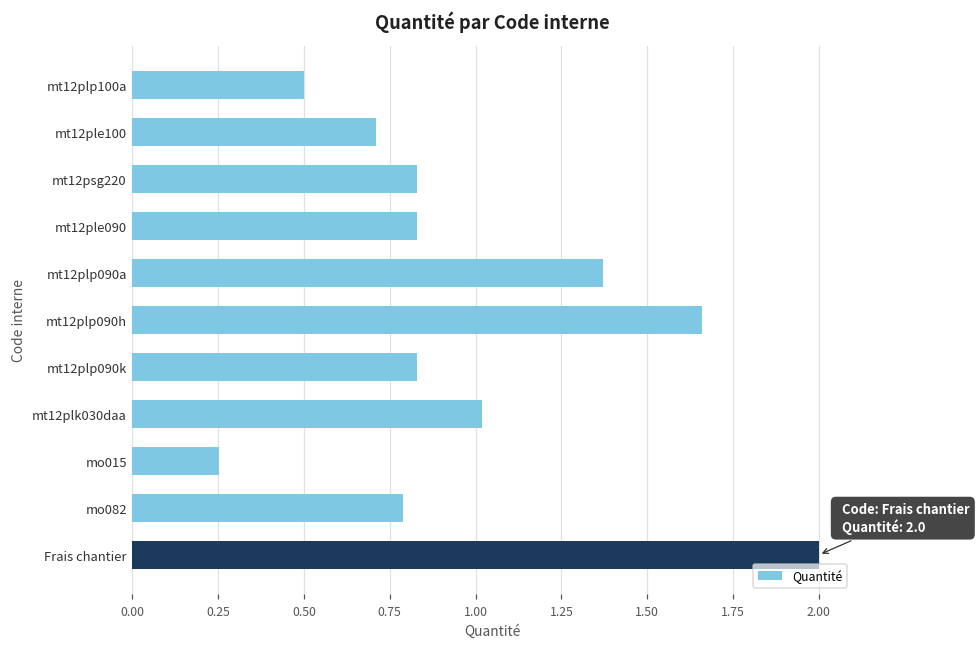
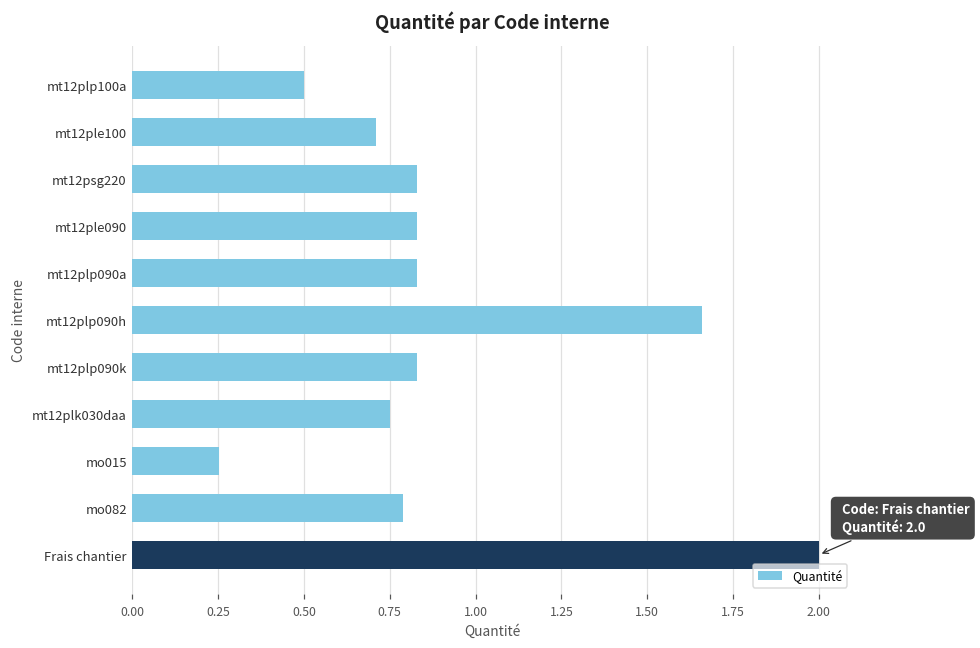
  {
    "mt12plp100a": 0.50,
    "mt12ple100": 0.71,
    "mt12psg220": 0.83,
    "mt12ple090": 0.83,
-   "mt12plp090a": 1.37,
+   "mt12plp090a": 0.83,
    "mt12plp090h": 1.66,
    "mt12plp090k": 0.83,
-   "mt12plk030daa": 1.02,
+   "mt12plk030daa": 0.75,
    "mo015": 0.25,
    "mo082": 0.79
  }
